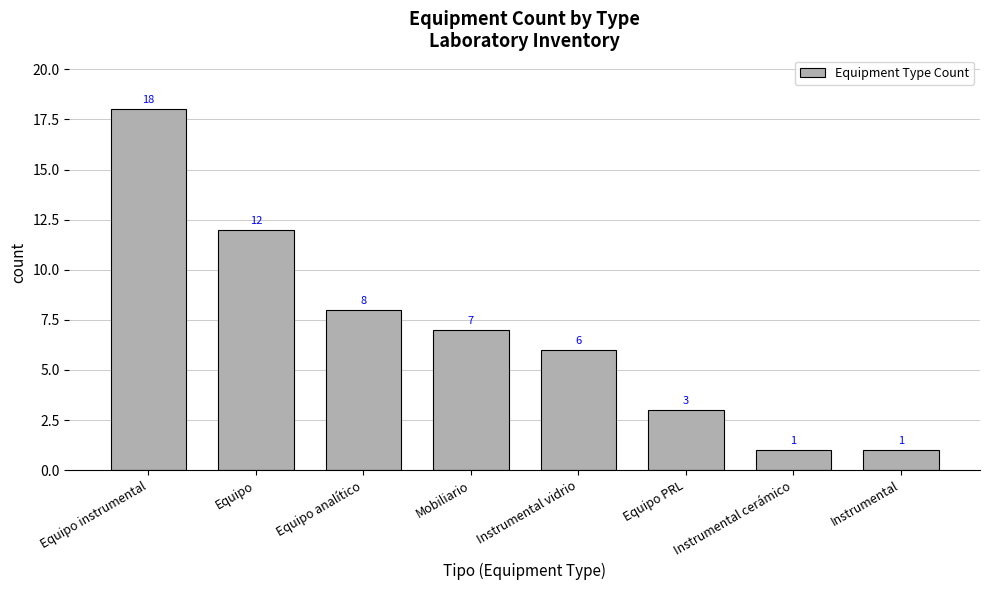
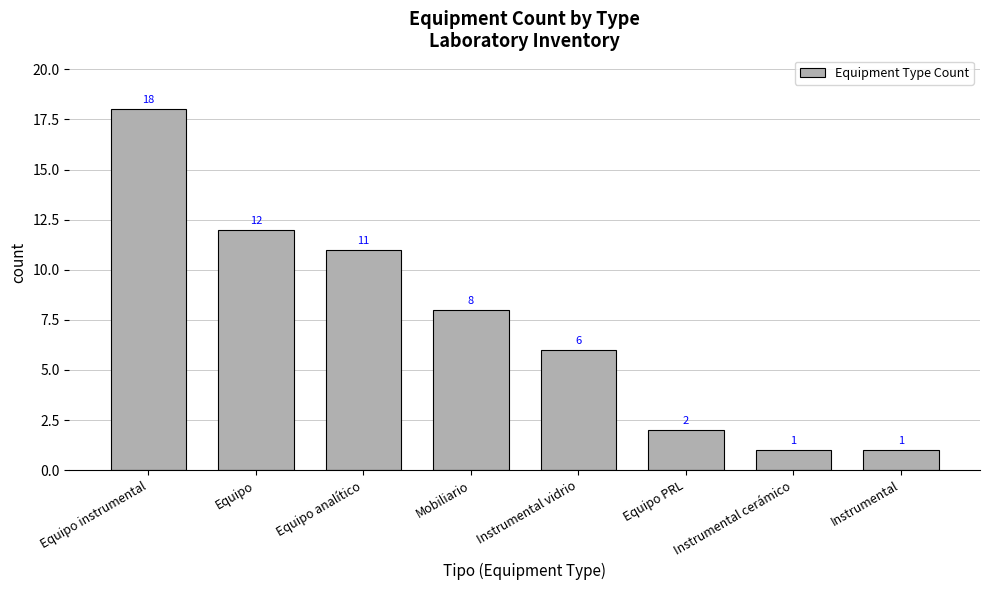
  {
    "Equipo instrumental": 18,
    "Equipo": 12,
-   "Equipo analítico": 8,
-   "Mobiliario": 7,
+   "Equipo analítico": 11,
+   "Mobiliario": 8,
    "Instrumental vidrio": 6,
-   "Equipo PRL": 3,
+   "Equipo PRL": 2,
    "Instrumental cerámico": 1,
    "Instrumental": 1
  }
